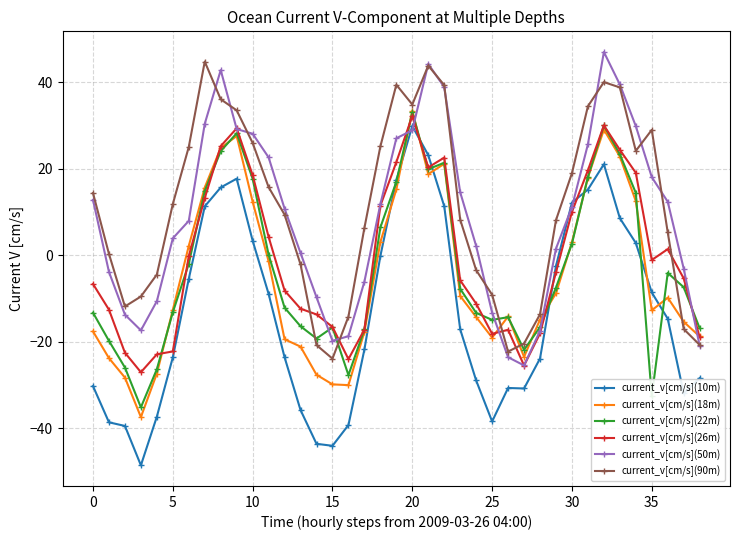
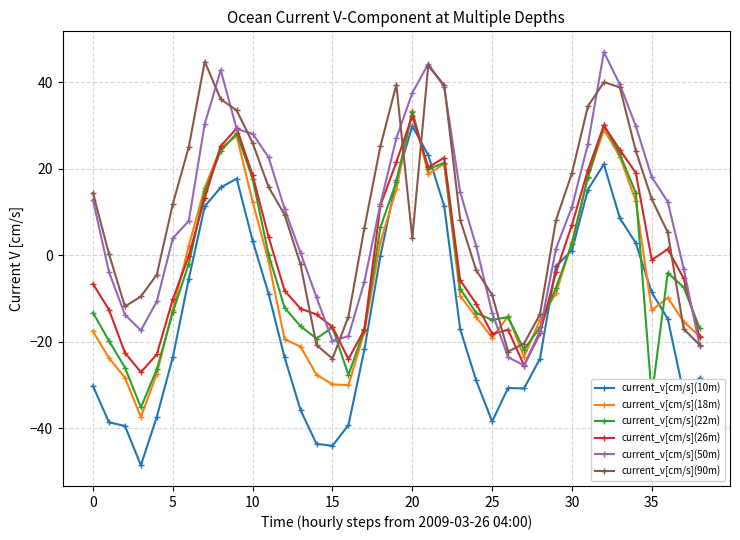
  {
    "current_v[cm/s](10m)": {
      "0": -30,
      "5": -24,
      "10": 3,
      "15": -44,
      "20": 30,
      "25": -38,
-     "30": 12,
+     "30": 1,
      "35": -9
    },
    "current_v[cm/s](18m)": {
      "0": -18,
      "10": 12,
      "15": -30,
      "25": -19,
      "35": -13
    },
    "current_v[cm/s](22m)": {
      "0": -13,
      "10": 18,
      "25": -15
    },
    "current_v[cm/s](26m)": {
      "0": -7,
-     "5": -22,
+     "5": -10,
      "10": 19,
      "20": 32,
      "25": -18,
-     "30": 10,
+     "30": 7,
      "35": -1
    },
    "current_v[cm/s](50m)": {
      "0": 13,
      "5": 4,
      "10": 28,
      "15": -20,
-     "20": 29,
+     "20": 38,
      "25": -13,
      "30": 11,
      "35": 18
    },
    "current_v[cm/s](90m)": {
      "0": 14,
      "5": 12,
      "10": 26,
      "15": -24,
-     "20": 35,
+     "20": 4,
      "25": -9,
      "30": 19,
-     "35": 29
+     "35": 13
    }
  }
